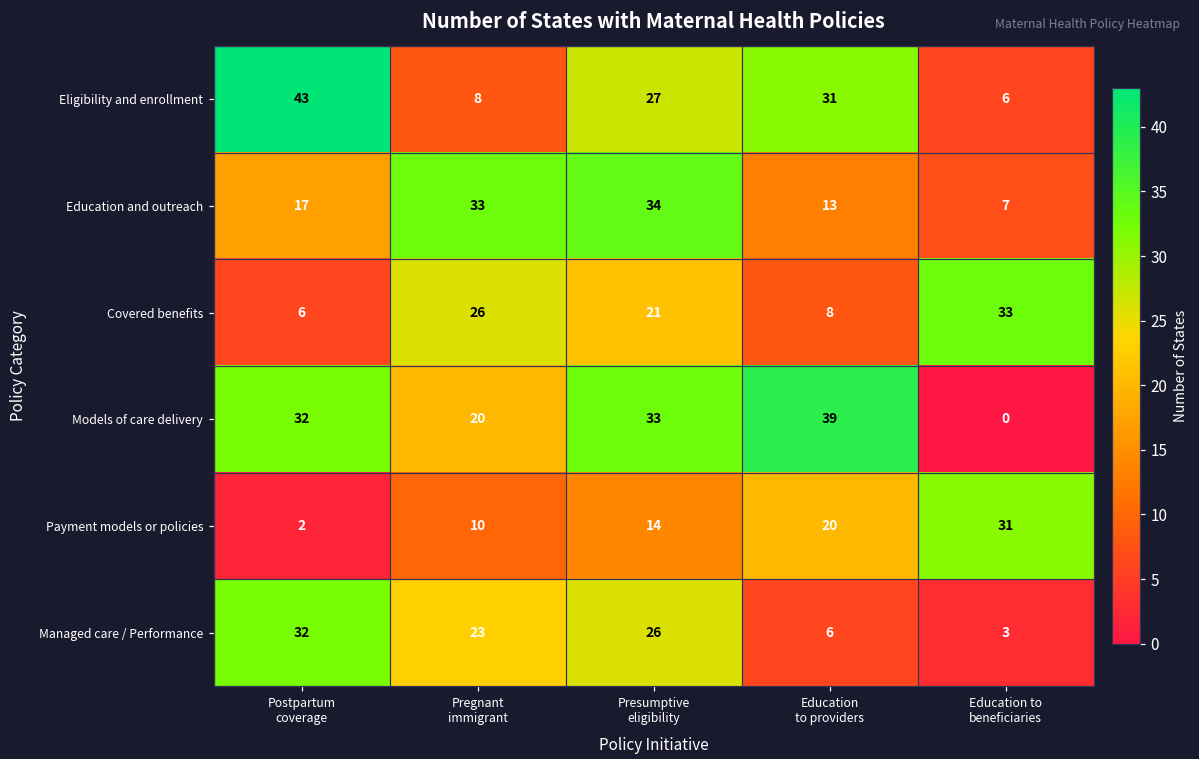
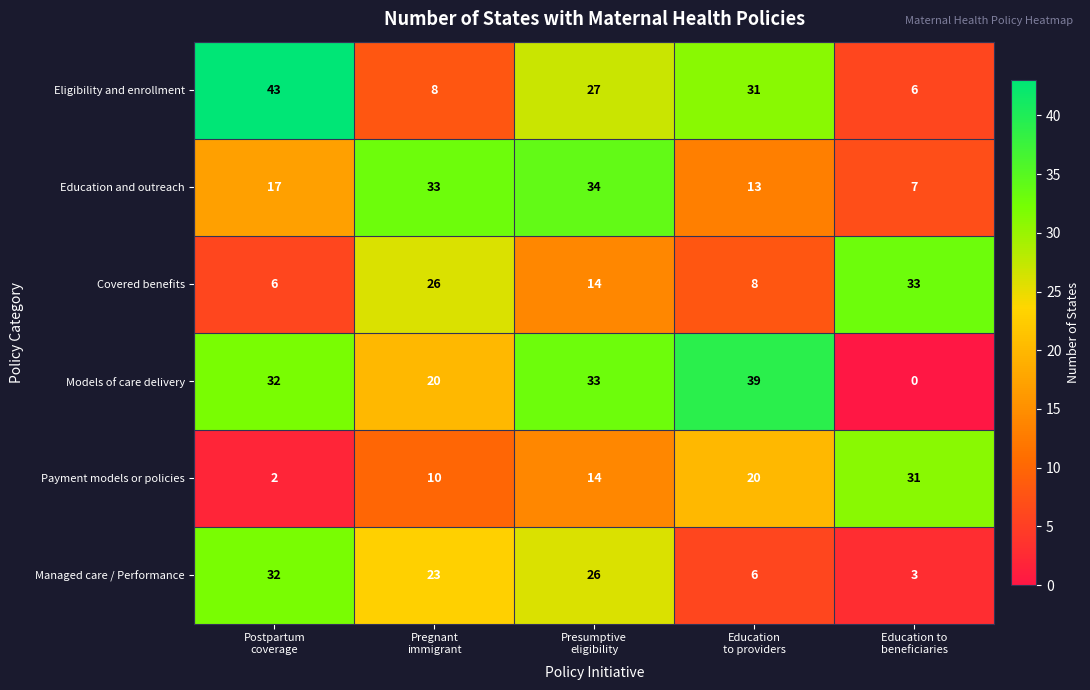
  {
    "Eligibility and enrollment": {
      "Postpartum coverage": 43,
      "Pregnant immigrant": 8,
      "Presumptive eligibility": 27,
      "Education to providers": 31,
      "Education to beneficiaries": 6
    },
    "Education and outreach": {
      "Postpartum coverage": 17,
      "Pregnant immigrant": 33,
      "Presumptive eligibility": 34,
      "Education to providers": 13,
      "Education to beneficiaries": 7
    },
    "Covered benefits": {
      "Postpartum coverage": 6,
      "Pregnant immigrant": 26,
-     "Presumptive eligibility": 21,
+     "Presumptive eligibility": 14,
      "Education to providers": 8,
      "Education to beneficiaries": 33
    },
    "Models of care delivery": {
      "Postpartum coverage": 32,
      "Pregnant immigrant": 20,
      "Presumptive eligibility": 33,
      "Education to providers": 39,
      "Education to beneficiaries": 0
    },
    "Payment models or policies": {
      "Postpartum coverage": 2,
      "Pregnant immigrant": 10,
      "Presumptive eligibility": 14,
      "Education to providers": 20,
      "Education to beneficiaries": 31
    },
    "Managed care / Performance": {
      "Postpartum coverage": 32,
      "Pregnant immigrant": 23,
      "Presumptive eligibility": 26,
      "Education to providers": 6,
      "Education to beneficiaries": 3
    }
  }
